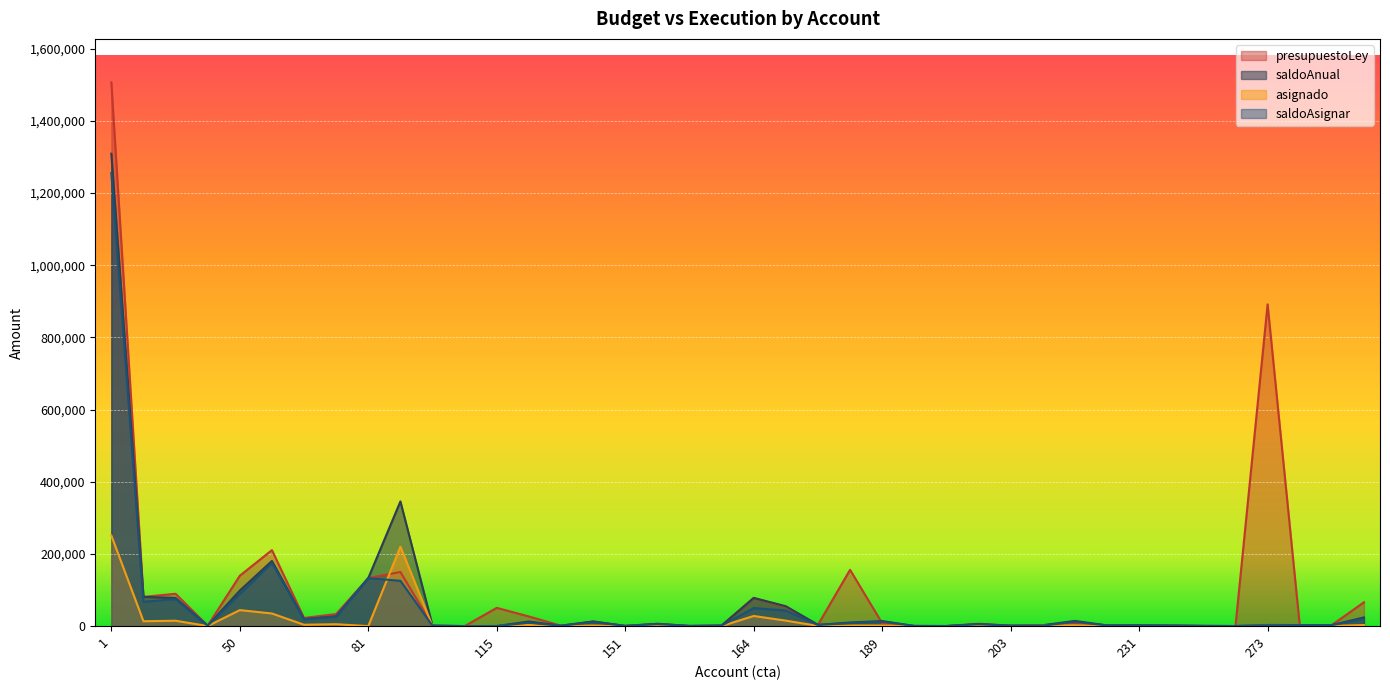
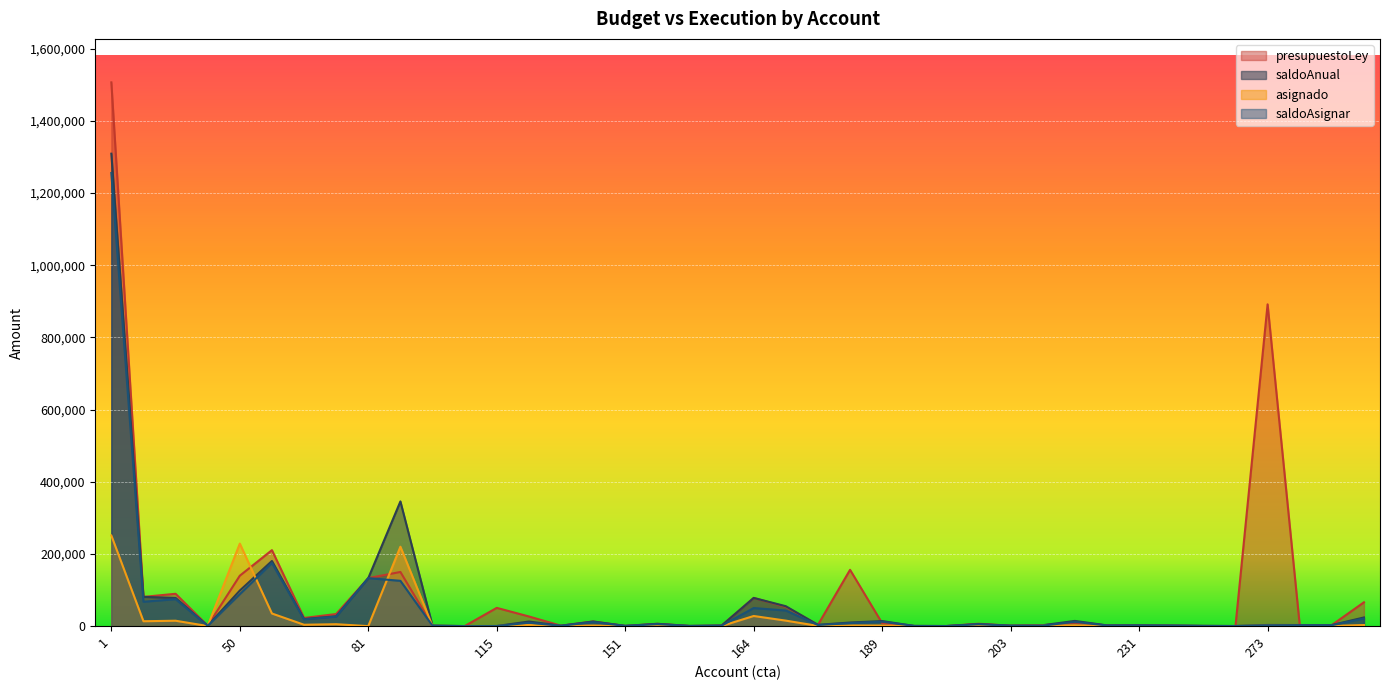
  {
    "presupuestoLey": {
      "1": "1,510,000",
      "50": "140,000",
      "115": "50,000",
      "273": "890,000"
    },
    "asignado": {
      "1": "250,000",
-     "50": "40,000",
+     "50": "230,000",
      "81": "0",
      "164": "30,000"
    }
  }
